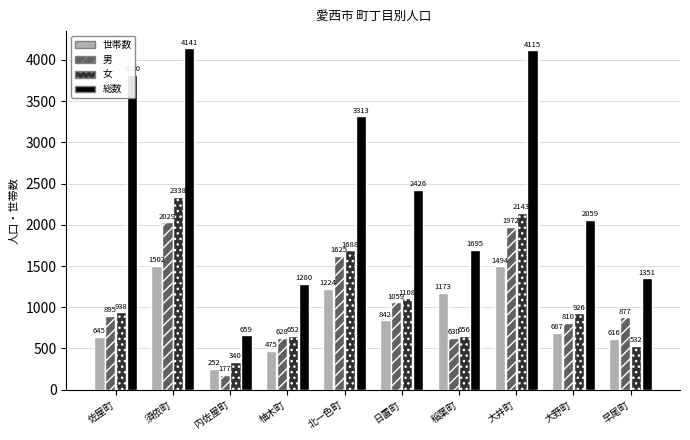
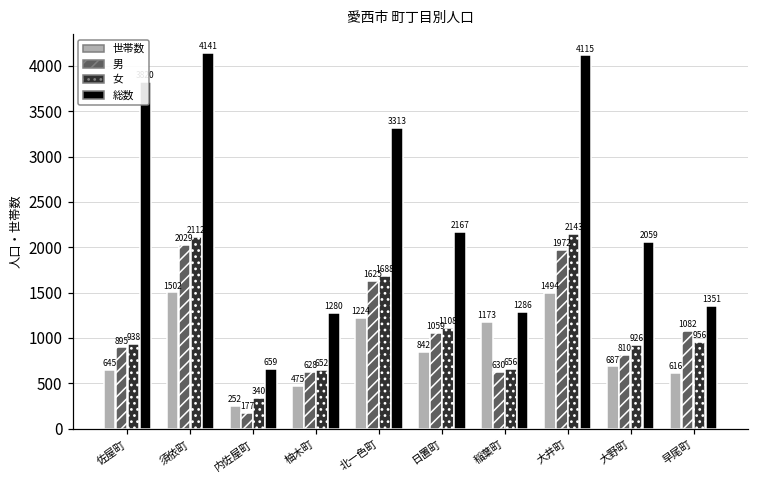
  {
    "世帯数": {
      "佐屋町": 645,
      "須依町": 1502,
      "内佐屋町": 252,
      "柚木町": 475,
      "北一色町": 1224,
      "日置町": 842,
      "稲葉町": 1173,
      "大井町": 1494,
      "大野町": 687,
      "早尾町": 616
    },
    "男": {
      "佐屋町": 895,
      "須依町": 2029,
      "内佐屋町": 177,
      "柚木町": 628,
      "北一色町": 1625,
      "稲葉町": 630,
      "大井町": 1972,
      "大野町": 810,
-     "早尾町": 877
+     "早尾町": 1082
    },
    "女": {
      "佐屋町": 938,
-     "須依町": 2338,
+     "須依町": 2112,
      "内佐屋町": 340,
      "柚木町": 652,
      "北一色町": 1688,
      "稲葉町": 656,
      "大井町": 2143,
      "大野町": 926,
-     "早尾町": 532
+     "早尾町": 956
    },
    "総数": {
      "須依町": 4141,
      "内佐屋町": 659,
      "柚木町": 1280,
      "北一色町": 3313,
-     "日置町": 2426,
-     "稲葉町": 1695,
+     "日置町": 2167,
+     "稲葉町": 1286,
      "大井町": 4115,
      "大野町": 2059,
      "早尾町": 1351
    }
  }
